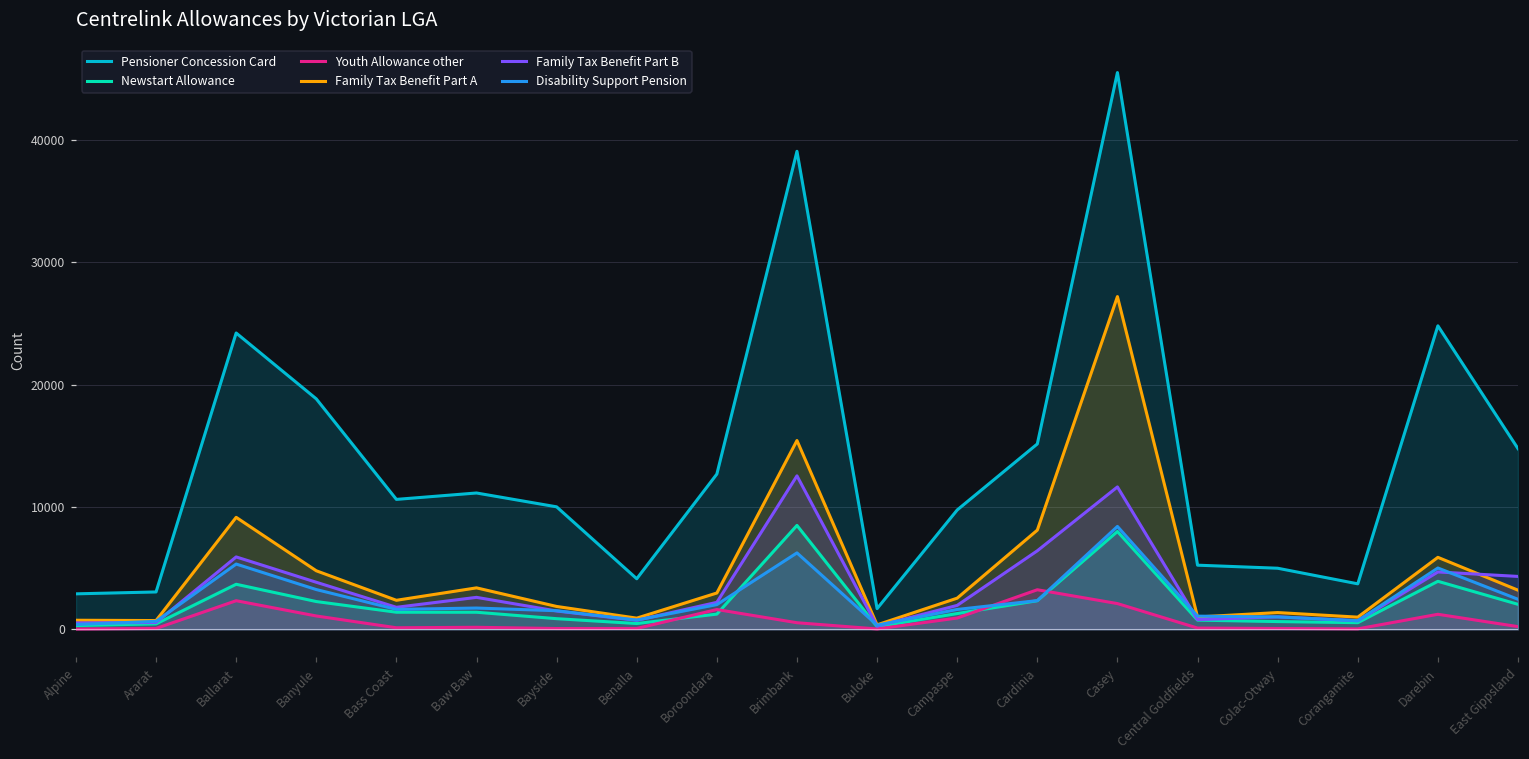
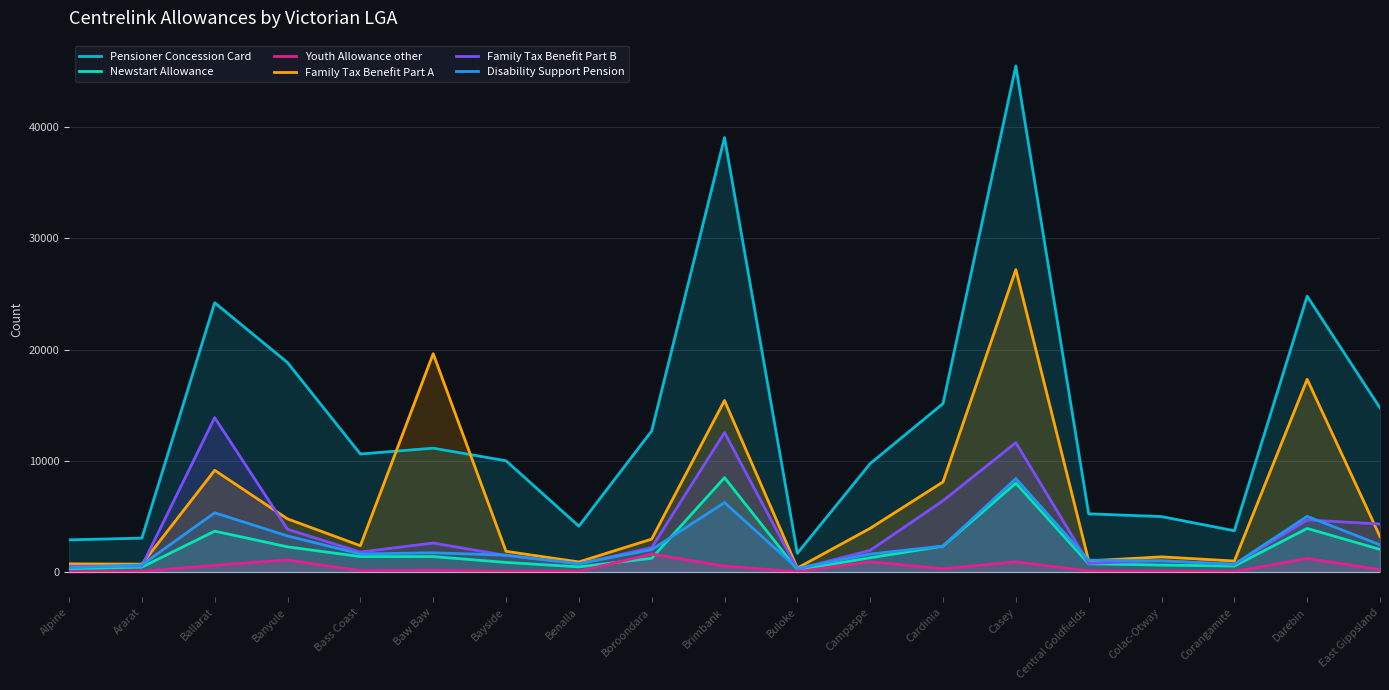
  {
    "Youth Allowance other": {
      "Alpine": 0,
      "Ararat": 100,
-     "Ballarat": 2300,
+     "Ballarat": 600,
      "Banyule": 1100,
      "Bass Coast": 100,
      "Baw Baw": 200,
      "Bayside": 100,
      "Benalla": 100,
      "Boroondara": 1600,
      "Brimbank": 500,
      "Campaspe": 900,
-     "Cardinia": 3200,
-     "Casey": 2100,
+     "Cardinia": 300,
+     "Casey": 900,
      "Central Goldfields": 100,
      "Colac-Otway": 100,
      "Corangamite": 0,
      "Darebin": 1200,
      "East Gippsland": 200
    },
    "Family Tax Benefit Part A": {
      "Ballarat": 9100,
      "Banyule": 4800,
      "Bass Coast": 2400,
-     "Baw Baw": 3400,
+     "Baw Baw": 19600,
      "Bayside": 1900,
      "Boroondara": 3000,
      "Brimbank": 15400,
-     "Campaspe": 2500,
+     "Campaspe": 3900,
      "Cardinia": 8100,
      "Casey": 27200,
      "Colac-Otway": 1400,
      "Corangamite": 1000,
-     "Darebin": 5900,
+     "Darebin": 17300,
      "East Gippsland": 3200
    },
    "Family Tax Benefit Part B": {
-     "Ballarat": 5900,
+     "Ballarat": 13900,
      "Banyule": 3800,
      "Baw Baw": 2600,
      "Brimbank": 12500,
      "Campaspe": 1900,
      "Cardinia": 6400,
      "Casey": 11600,
      "Darebin": 4700,
      "East Gippsland": 4300
    }
  }
